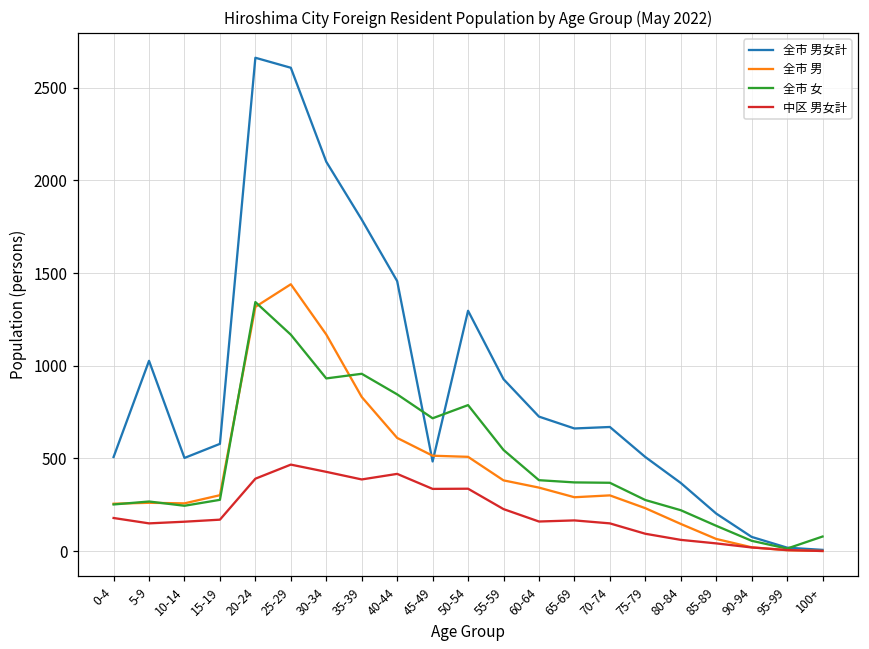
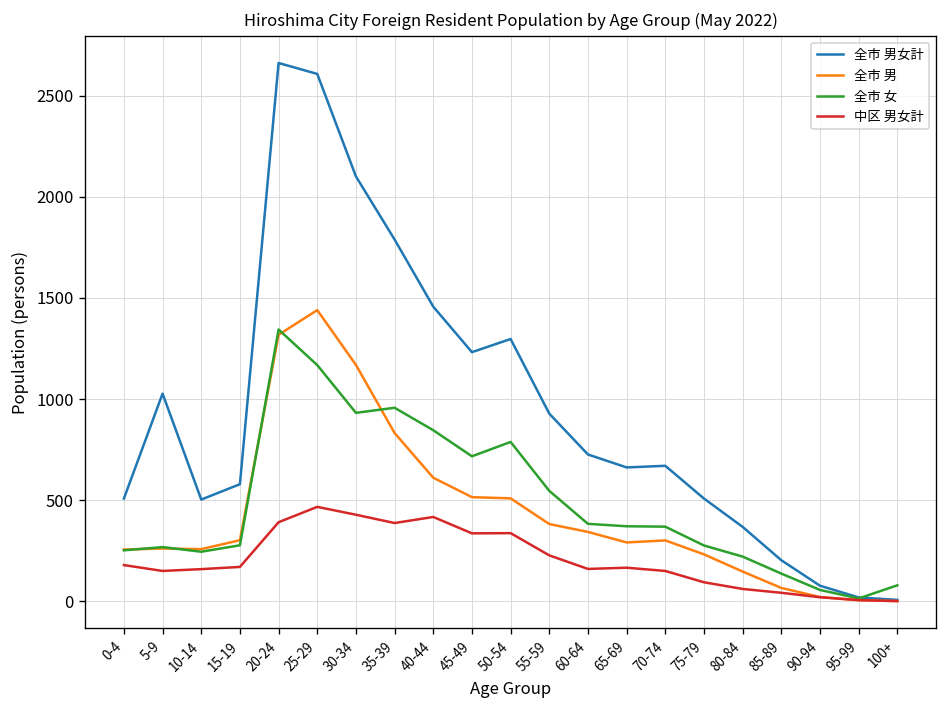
  {
    "全市 男女計": {
      "0-4": 510,
      "5-9": 1030,
      "10-14": 500,
      "15-19": 580,
      "20-24": 2660,
      "25-29": 2610,
      "30-34": 2100,
      "35-39": 1790,
      "40-44": 1460,
-     "45-49": 480,
+     "45-49": 1230,
      "50-54": 1300,
      "55-59": 930,
      "60-64": 730,
      "65-69": 660,
      "70-74": 670,
      "75-79": 510,
      "80-84": 370,
      "85-89": 200,
      "90-94": 80
    },
    "全市 男": {
      "15-19": 300,
      "20-24": 1320,
      "25-29": 1440,
      "30-34": 1170,
      "35-39": 830,
      "40-44": 610,
      "45-49": 520,
      "50-54": 510,
      "55-59": 380,
      "60-64": 340,
      "65-69": 290,
      "70-74": 300,
      "75-79": 230,
      "80-84": 150,
      "85-89": 70
    },
    "全市 女": {
      "15-19": 280,
      "20-24": 1340,
      "25-29": 1170,
      "30-34": 930,
      "35-39": 960,
      "40-44": 850,
      "45-49": 720,
      "50-54": 790,
      "55-59": 550,
      "60-64": 380,
      "65-69": 370,
      "70-74": 370,
      "75-79": 280,
      "80-84": 220,
      "85-89": 140,
      "90-94": 60,
      "100+": 80
    },
    "中区 男女計": {
      "0-4": 180,
      "5-9": 150,
      "10-14": 160,
      "15-19": 170,
      "20-24": 390,
      "25-29": 470,
      "30-34": 430,
      "35-39": 390,
      "40-44": 420,
      "45-49": 340,
      "50-54": 340,
      "55-59": 230,
      "60-64": 160,
      "65-69": 170,
      "70-74": 150,
      "75-79": 90,
      "80-84": 60,
      "85-89": 40
    }
  }
